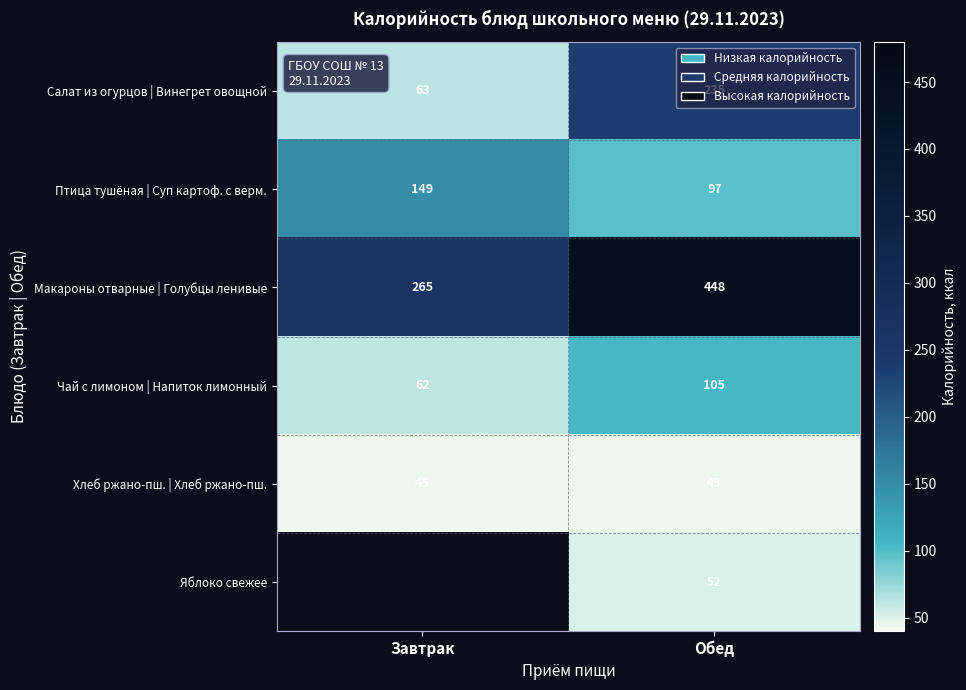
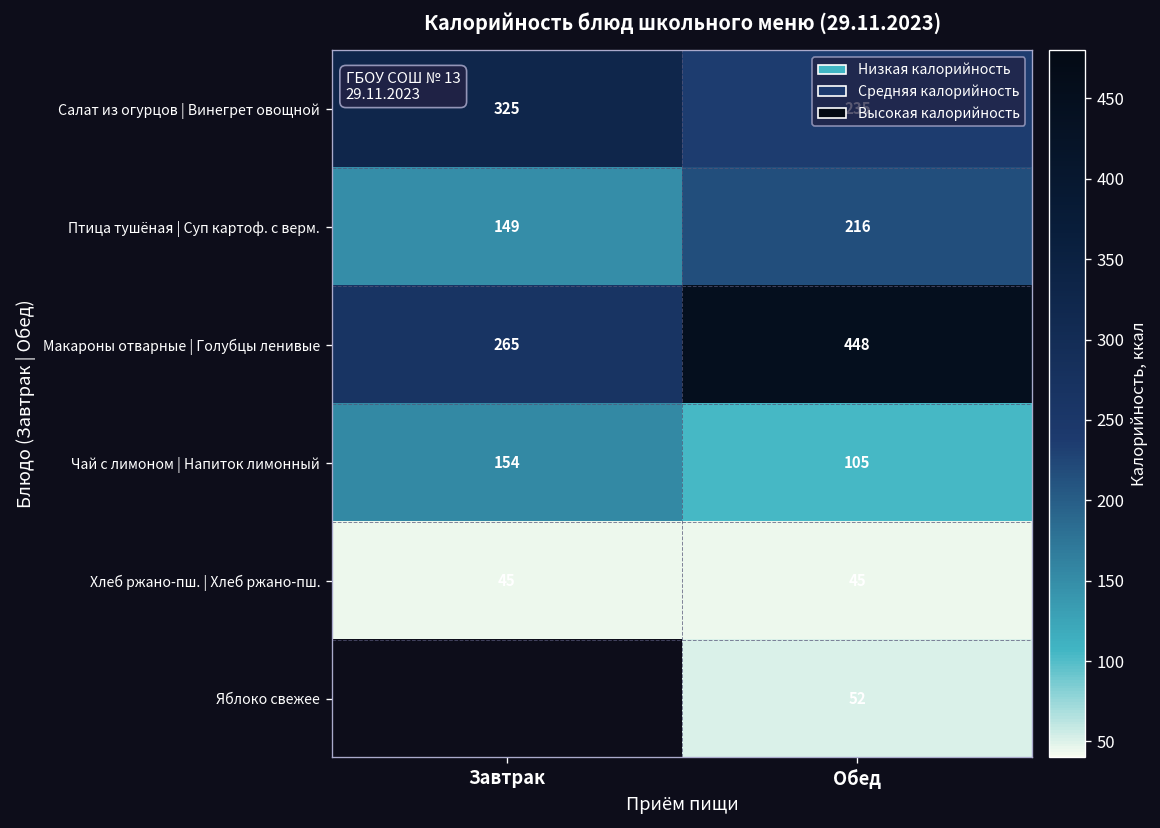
  {
    "Салат из огурцов | Винегрет овощной": {
-     "Завтрак": 63
+     "Завтрак": 325
    },
    "Птица тушёная | Суп картоф. с верм.": {
-     "Обед": 97
+     "Обед": 216
    },
    "Чай с лимоном | Напиток лимонный": {
-     "Завтрак": 62
+     "Завтрак": 154
    }
  }
